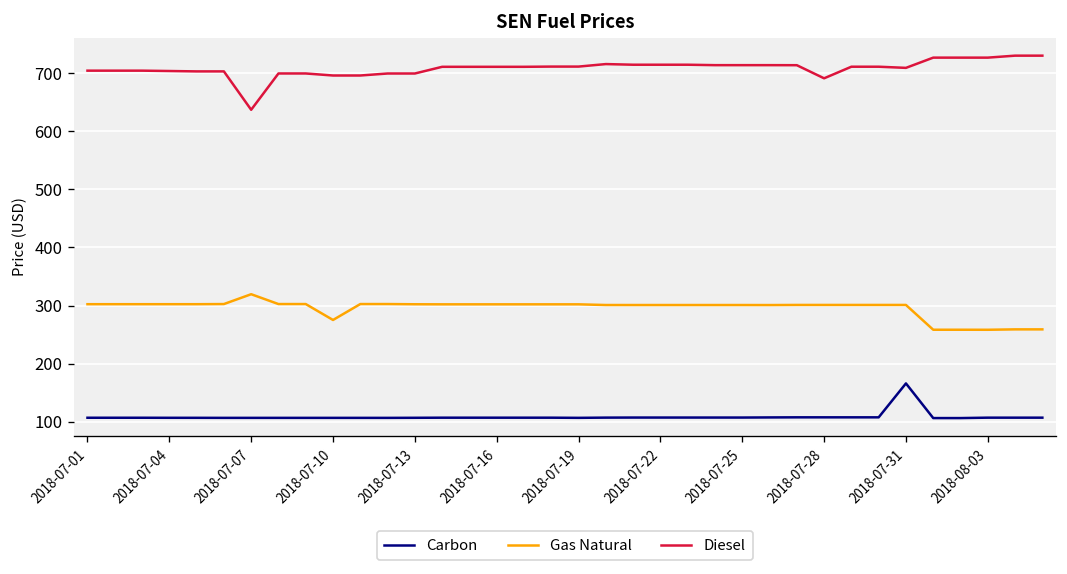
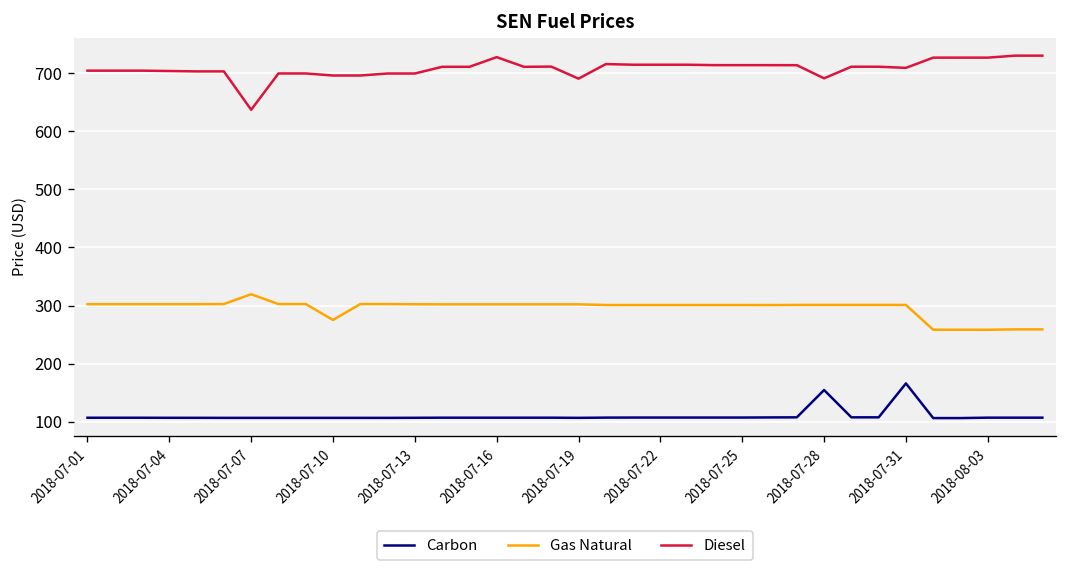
  {
    "Carbon": {
      "2018-07-01": 110,
      "2018-07-04": 110,
      "2018-07-07": 110,
      "2018-07-10": 110,
      "2018-07-13": 110,
      "2018-07-16": 110,
      "2018-07-19": 110,
      "2018-07-22": 110,
      "2018-07-25": 110,
-     "2018-07-28": 110,
+     "2018-07-28": 150,
      "2018-07-31": 170,
      "2018-08-03": 110
    },
    "Gas Natural": {
      "2018-07-01": 300,
      "2018-07-04": 300,
      "2018-07-07": 320,
      "2018-07-10": 280,
      "2018-07-13": 300,
      "2018-07-16": 300,
      "2018-07-19": 300,
      "2018-07-22": 300,
      "2018-07-25": 300,
      "2018-07-28": 300,
      "2018-07-31": 300,
      "2018-08-03": 260
    },
    "Diesel": {
      "2018-07-01": 700,
      "2018-07-04": 700,
      "2018-07-07": 640,
      "2018-07-10": 700,
      "2018-07-13": 700,
-     "2018-07-16": 710,
-     "2018-07-19": 710,
+     "2018-07-16": 730,
+     "2018-07-19": 690,
      "2018-07-22": 710,
      "2018-07-25": 710,
      "2018-07-28": 690,
      "2018-07-31": 710,
      "2018-08-03": 730
    }
  }
